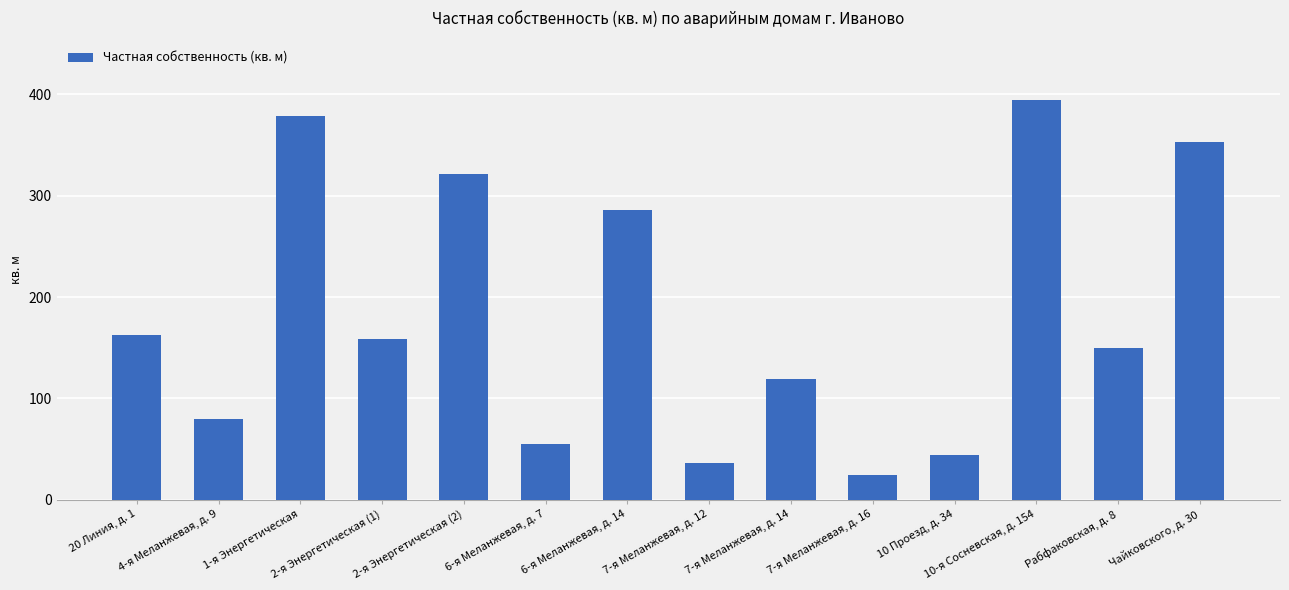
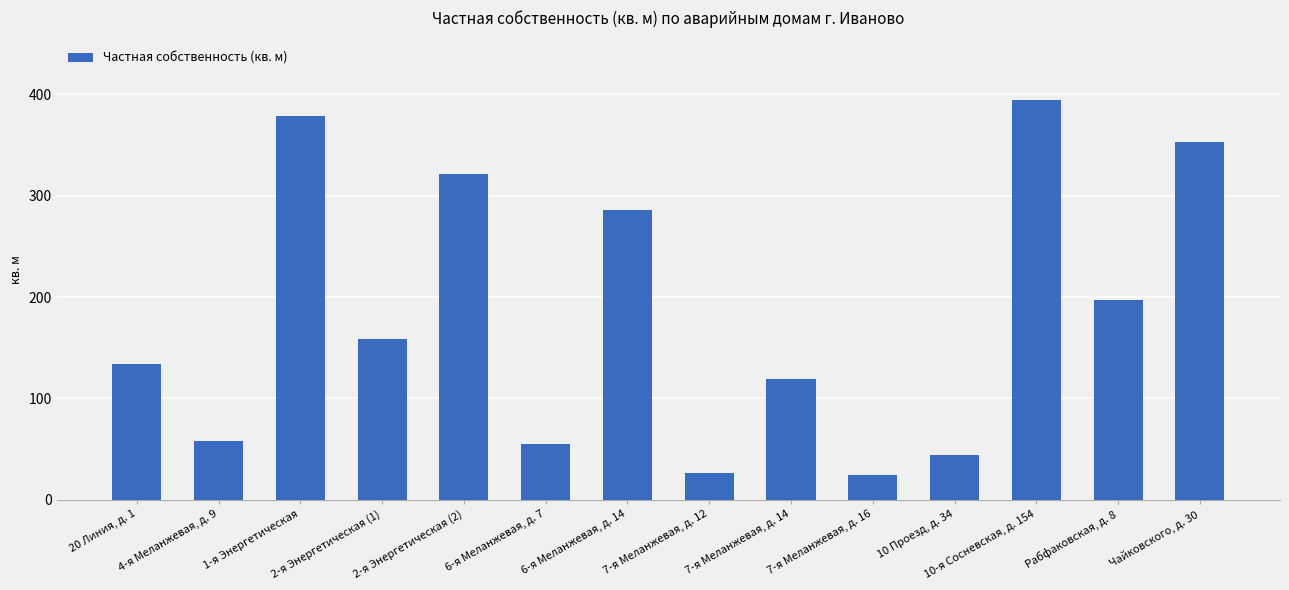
  {
-   "20 Линия, д. 1": 162,
-   "4-я Меланжевая, д. 9": 80,
+   "20 Линия, д. 1": 134,
+   "4-я Меланжевая, д. 9": 58,
    "1-я Энергетическая": 378,
    "2-я Энергетическая (1)": 159,
    "2-я Энергетическая (2)": 322,
    "6-я Меланжевая, д. 7": 55,
    "6-я Меланжевая, д. 14": 286,
-   "7-я Меланжевая, д. 12": 36,
+   "7-я Меланжевая, д. 12": 26,
    "7-я Меланжевая, д. 14": 119,
    "7-я Меланжевая, д. 16": 25,
    "10 Проезд, д. 34": 44,
    "10-я Сосневская, д. 154": 394,
-   "Рабфаковская, д. 8": 150,
+   "Рабфаковская, д. 8": 197,
    "Чайковского, д. 30": 353
  }
